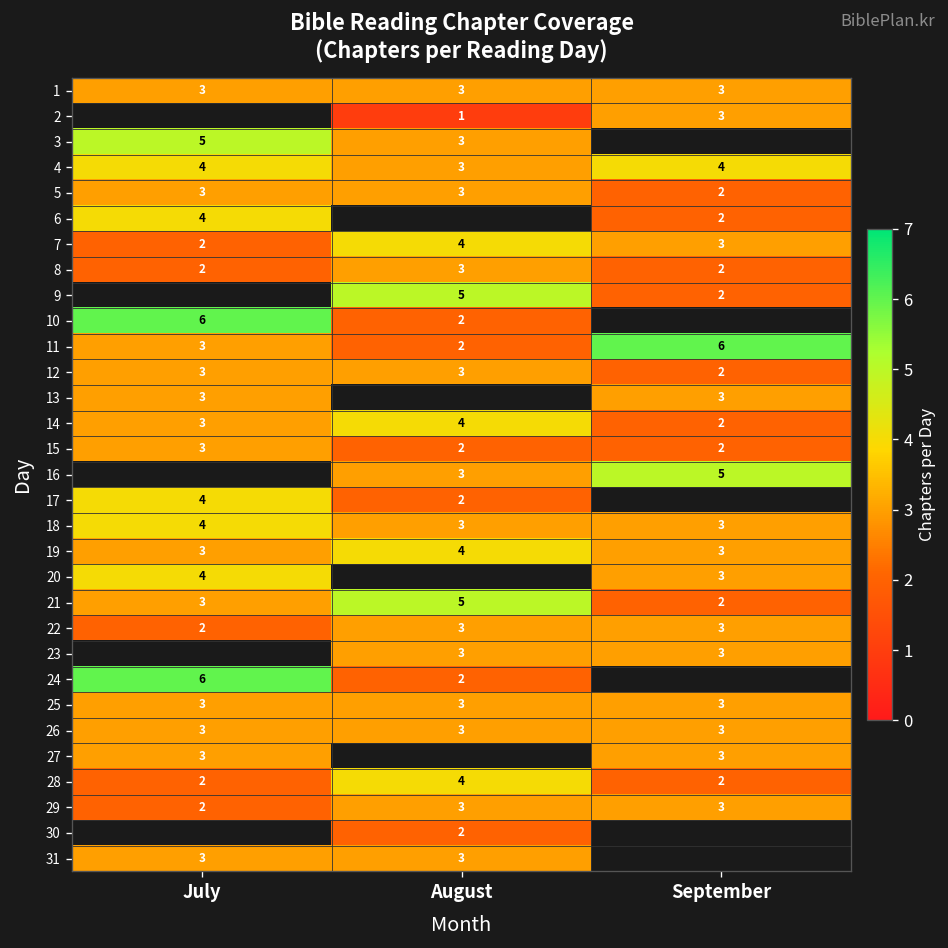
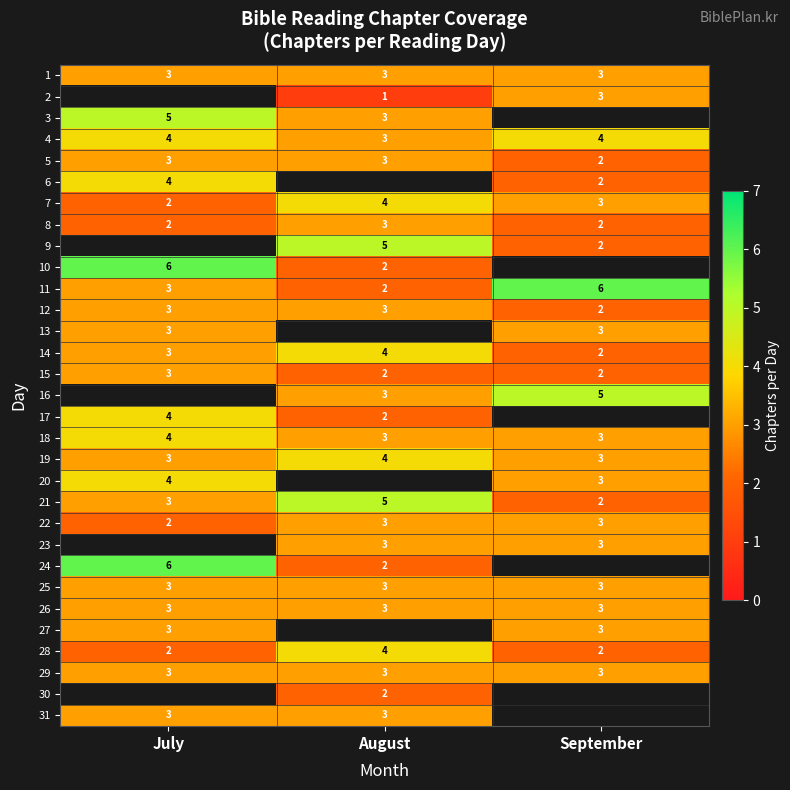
  {
    "1": {
      "July": 3,
      "August": 3,
      "September": 3
    },
    "2": {
      "August": 1,
      "September": 3
    },
    "3": {
      "July": 5,
      "August": 3
    },
    "4": {
      "July": 4,
      "August": 3,
      "September": 4
    },
    "5": {
      "July": 3,
      "August": 3,
      "September": 2
    },
    "6": {
      "July": 4,
      "September": 2
    },
    "7": {
      "July": 2,
      "August": 4,
      "September": 3
    },
    "8": {
      "July": 2,
      "August": 3,
      "September": 2
    },
    "9": {
      "August": 5,
      "September": 2
    },
    "10": {
      "July": 6,
      "August": 2
    },
    "11": {
      "July": 3,
      "August": 2,
      "September": 6
    },
    "12": {
      "July": 3,
      "August": 3,
      "September": 2
    },
    "13": {
      "July": 3,
      "September": 3
    },
    "14": {
      "July": 3,
      "August": 4,
      "September": 2
    },
    "15": {
      "July": 3,
      "August": 2,
      "September": 2
    },
    "16": {
      "August": 3,
      "September": 5
    },
    "17": {
      "July": 4,
      "August": 2
    },
    "18": {
      "July": 4,
      "August": 3,
      "September": 3
    },
    "19": {
      "July": 3,
      "August": 4,
      "September": 3
    },
    "20": {
      "July": 4,
      "September": 3
    },
    "21": {
      "July": 3,
      "August": 5,
      "September": 2
    },
    "22": {
      "July": 2,
      "August": 3,
      "September": 3
    },
    "23": {
      "August": 3,
      "September": 3
    },
    "24": {
      "July": 6,
      "August": 2
    },
    "25": {
      "July": 3,
      "August": 3,
      "September": 3
    },
    "26": {
      "July": 3,
      "August": 3,
      "September": 3
    },
    "27": {
      "July": 3,
      "September": 3
    },
    "28": {
      "July": 2,
      "August": 4,
      "September": 2
    },
    "29": {
-     "July": 2,
+     "July": 3,
      "August": 3,
      "September": 3
    },
    "30": {
      "August": 2
    },
    "31": {
      "July": 3,
      "August": 3
    }
  }
